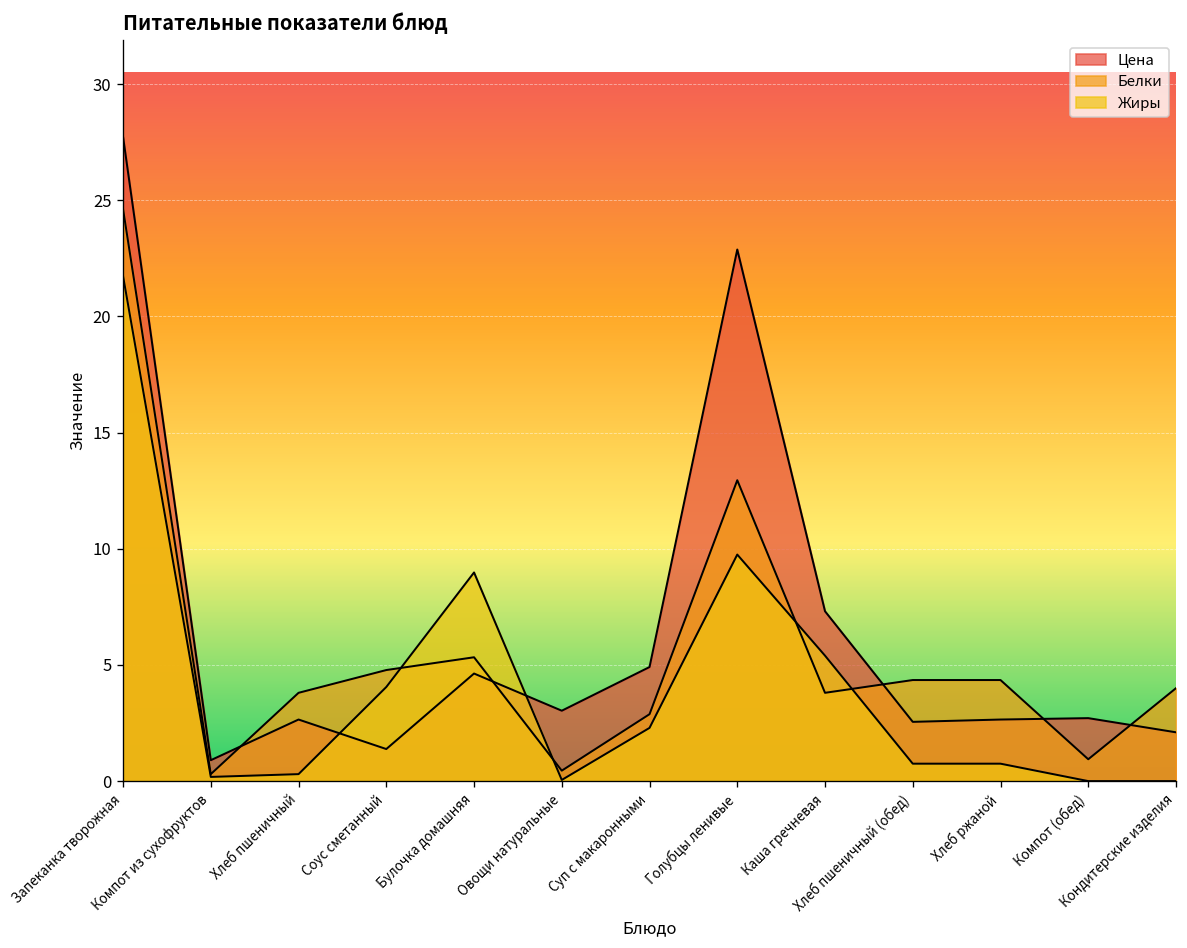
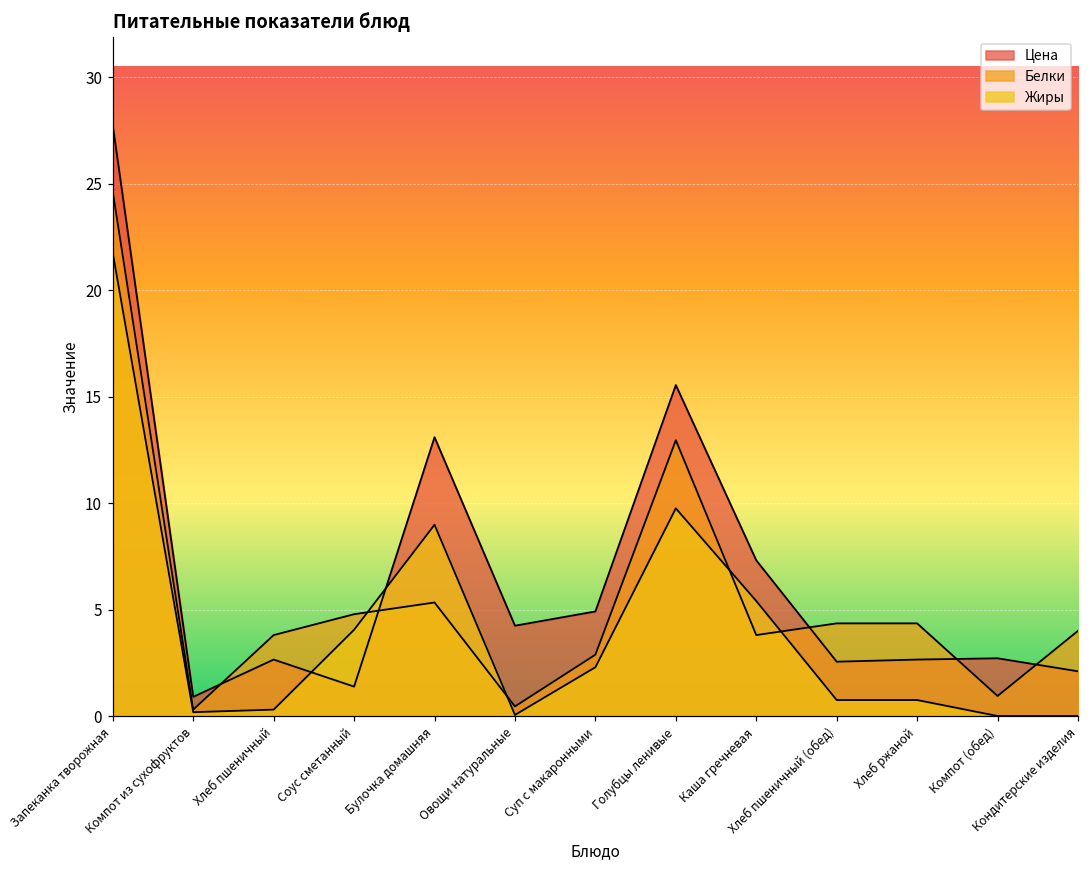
  {
    "Цена": {
      "Запеканка творожная": 27.7,
      "Компот из сухофруктов": 0.9,
      "Хлеб пшеничный": 2.7,
      "Соус сметанный": 1.4,
-     "Булочка домашняя": 4.6,
-     "Овощи натуральные": 3.0,
+     "Булочка домашняя": 13.1,
+     "Овощи натуральные": 4.2,
      "Суп с макаронными": 4.9,
-     "Голубцы ленивые": 22.9,
+     "Голубцы ленивые": 15.5,
      "Каша гречневая": 7.3,
      "Хлеб пшеничный (обед)": 2.6,
      "Хлеб ржаной": 2.7,
      "Компот (обед)": 2.7,
      "Кондитерские изделия": 2.1
    }
  }
